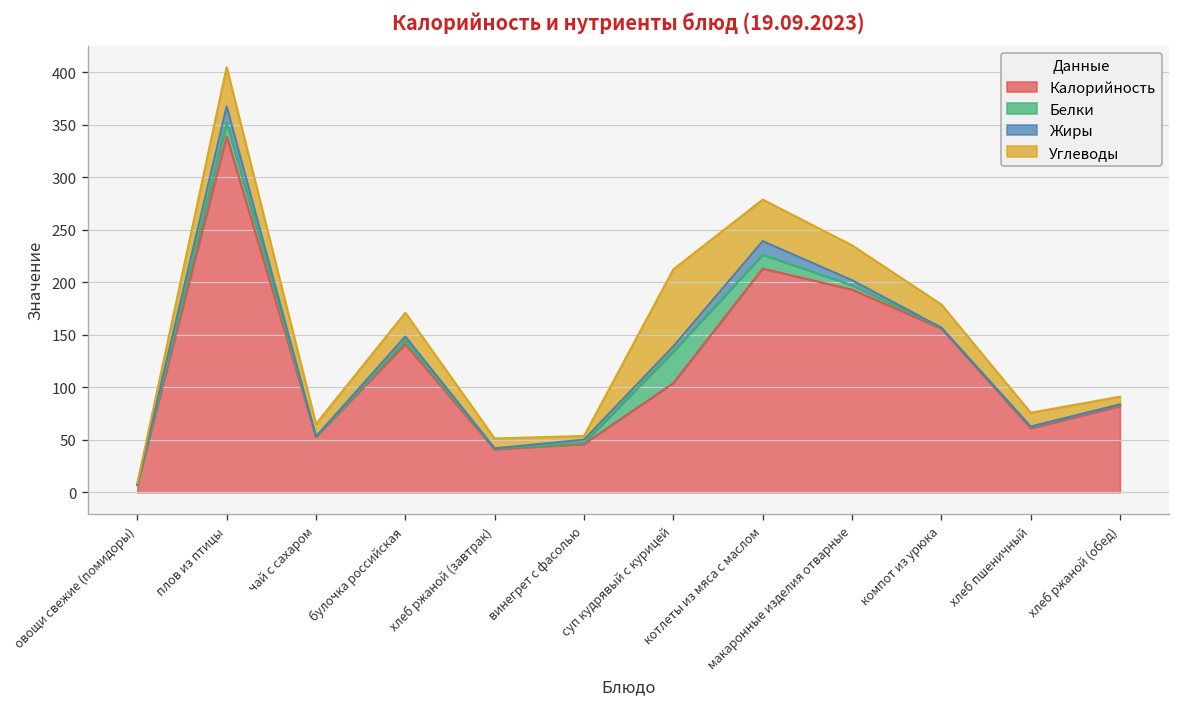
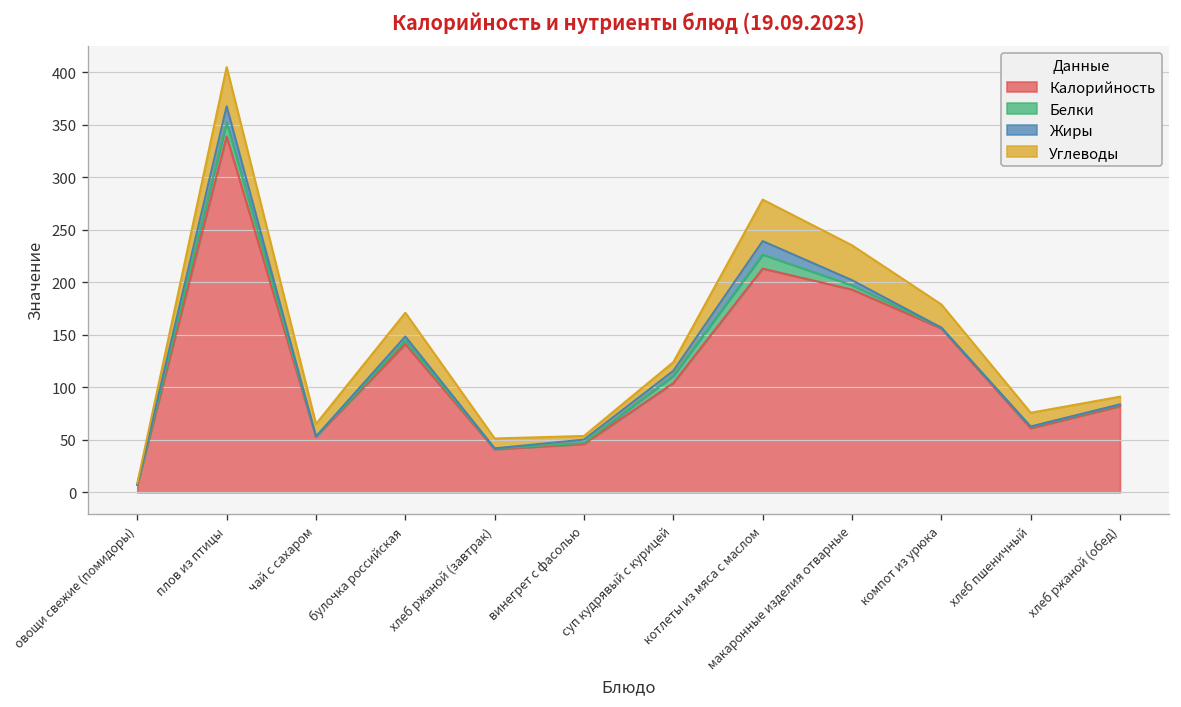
  {
    "Калорийность": {
      "плов из птицы": 340,
      "булочка российская": 140,
      "суп кудрявый с курицей": 100,
      "котлеты из мяса с маслом": 210,
      "макаронные изделия отварные": 190
    },
    "Белки": {
      "плов из птицы": 10,
      "булочка российская": 0,
-     "суп кудрявый с курицей": 30,
+     "суп кудрявый с курицей": 10,
      "котлеты из мяса с маслом": 10,
      "макаронные изделия отварные": 0
    },
    "Жиры": {
      "плов из птицы": 20,
      "булочка российская": 0,
      "винегрет с фасолью": 0,
      "суп кудрявый с курицей": 0,
      "котлеты из мяса с маслом": 10,
      "макаронные изделия отварные": 0
    },
    "Углеводы": {
      "плов из птицы": 40,
      "чай с сахаром": 10,
      "булочка российская": 20,
      "хлеб ржаной (завтрак)": 10,
      "винегрет с фасолью": 0,
-     "суп кудрявый с курицей": 70,
+     "суп кудрявый с курицей": 10,
      "котлеты из мяса с маслом": 40,
      "макаронные изделия отварные": 30,
      "компот из урюка": 20,
      "хлеб пшеничный": 10,
      "хлеб ржаной (обед)": 10
    }
  }
